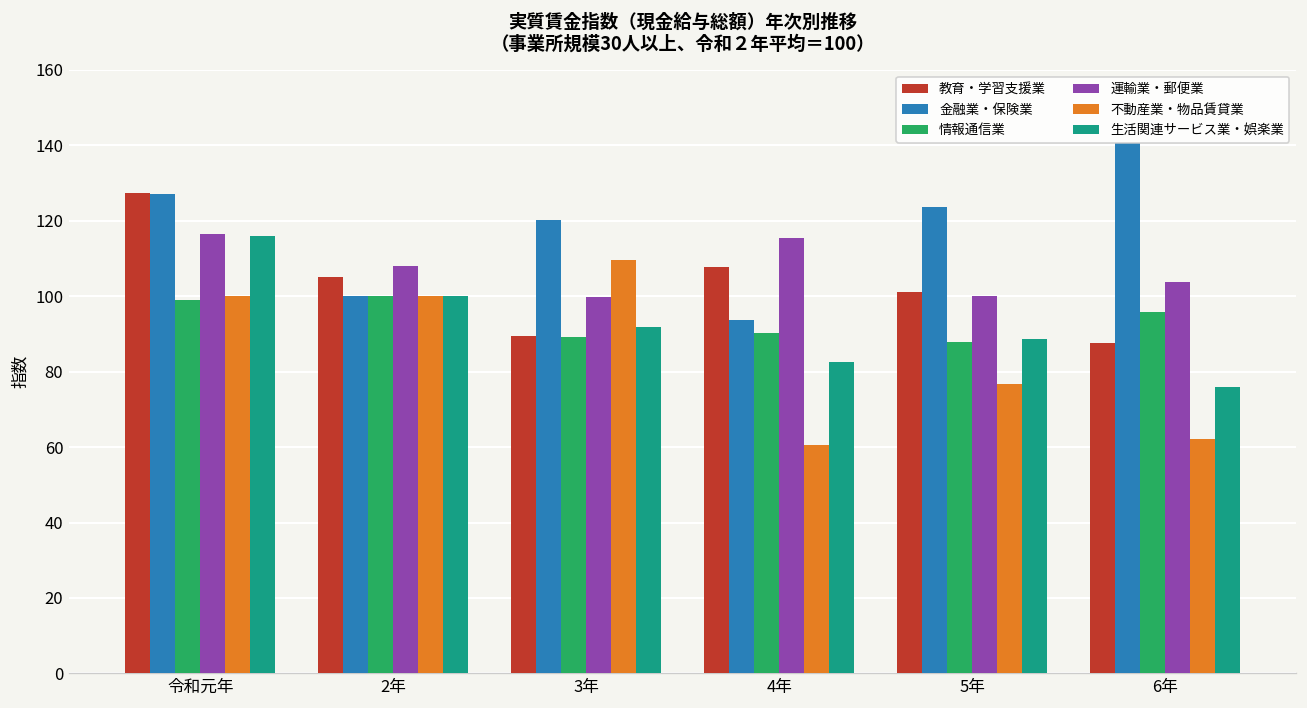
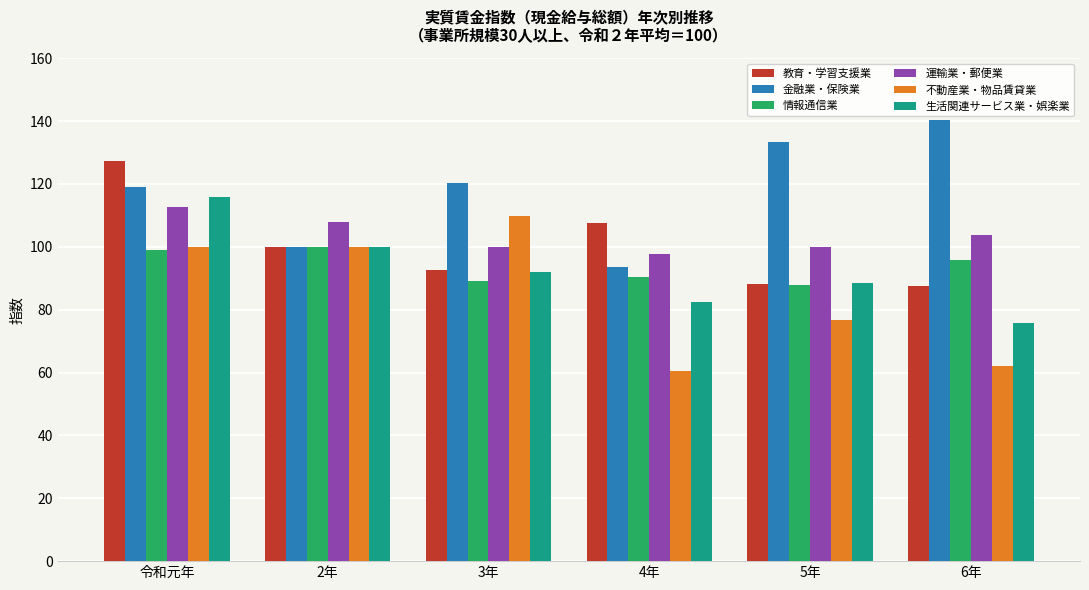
  {
    "教育・学習支援業": {
      "令和元年": 127,
-     "2年": 105,
-     "3年": 90,
+     "2年": 100,
+     "3年": 93,
      "4年": 108,
-     "5年": 101,
+     "5年": 88,
      "6年": 88
    },
    "金融業・保険業": {
-     "令和元年": 127,
+     "令和元年": 119,
      "2年": 100,
      "3年": 120,
      "4年": 94,
-     "5年": 124,
+     "5年": 133,
      "6年": 141
    },
    "運輸業・郵便業": {
-     "令和元年": 116,
+     "令和元年": 113,
      "2年": 108,
      "3年": 100,
-     "4年": 116,
+     "4年": 98,
      "5年": 100,
      "6年": 104
    },
    "不動産業・物品賃貸業": {
      "令和元年": 100,
      "2年": 100,
      "3年": 110,
      "4年": 61,
      "5年": 77,
      "6年": 62
    }
  }
